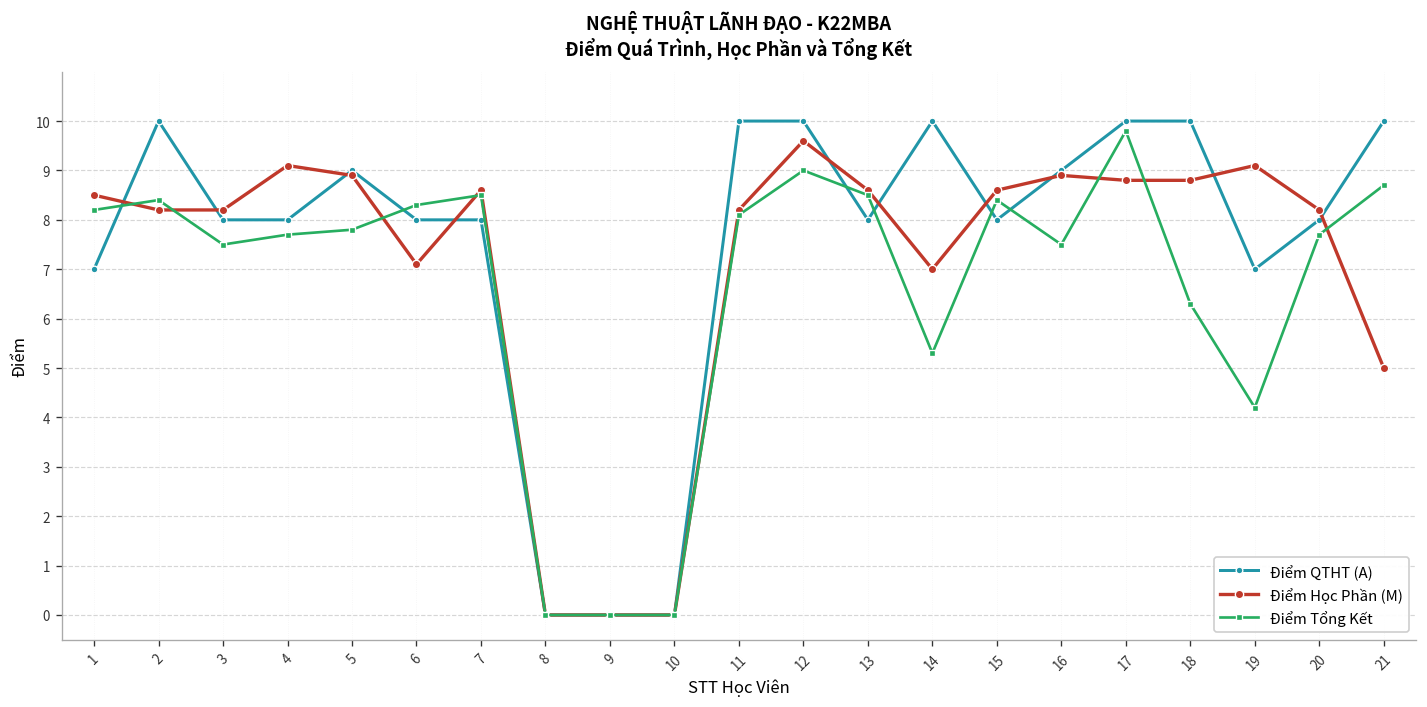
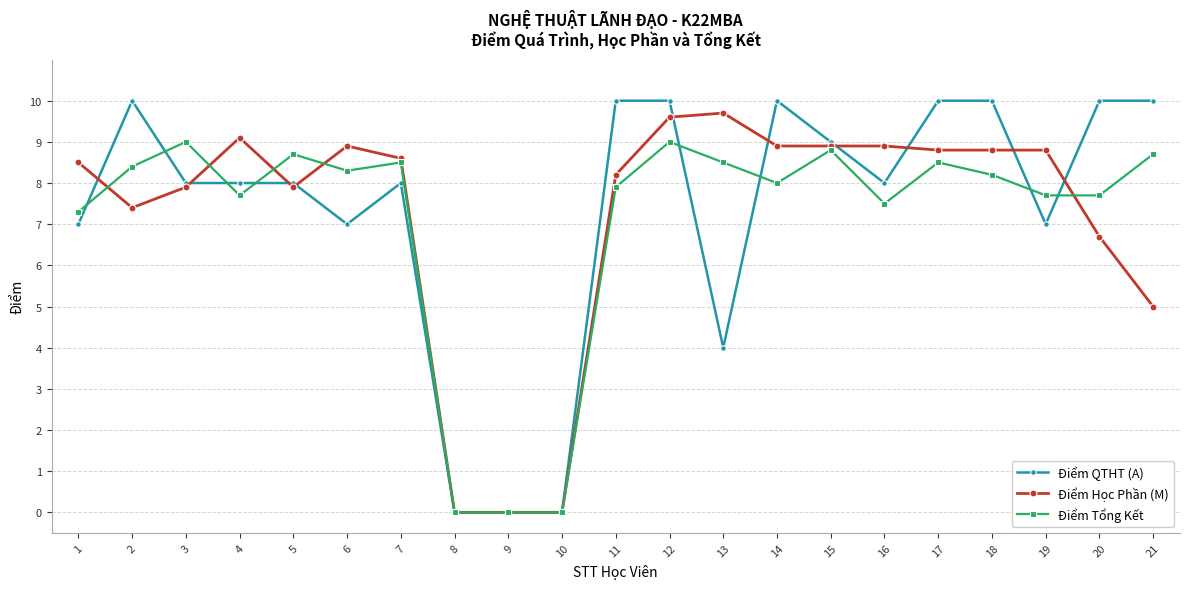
  {
    "Điểm QTHT (A)": {
      "1": 7,
      "2": 10,
      "3": 8,
      "4": 8,
-     "5": 9,
-     "6": 8,
+     "5": 8,
+     "6": 7,
      "7": 8,
      "11": 10,
      "12": 10,
-     "13": 8,
+     "13": 4,
      "14": 10,
-     "15": 8,
-     "16": 9,
+     "15": 9,
+     "16": 8,
      "17": 10,
      "18": 10,
      "19": 7,
-     "20": 8,
+     "20": 10,
      "21": 10
    },
    "Điểm Học Phần (M)": {
      "1": 8.5,
-     "2": 8.2,
-     "3": 8.2,
+     "2": 7.4,
+     "3": 7.9,
      "4": 9.1,
-     "5": 8.9,
-     "6": 7.1,
+     "5": 7.9,
+     "6": 8.9,
      "7": 8.6,
      "11": 8.2,
      "12": 9.6,
-     "13": 8.6,
-     "14": 7.0,
-     "15": 8.6,
+     "13": 9.7,
+     "14": 8.9,
+     "15": 8.9,
      "16": 8.9,
      "17": 8.8,
      "18": 8.8,
-     "19": 9.1,
-     "20": 8.2,
+     "19": 8.8,
+     "20": 6.7,
      "21": 5.0
    },
    "Điểm Tổng Kết": {
-     "1": 8.2,
+     "1": 7.3,
      "2": 8.4,
-     "3": 7.5,
+     "3": 9.0,
      "4": 7.7,
-     "5": 7.8,
+     "5": 8.7,
      "6": 8.3,
      "7": 8.5,
-     "11": 8.1,
+     "11": 7.9,
      "12": 9.0,
      "13": 8.5,
-     "14": 5.3,
-     "15": 8.4,
+     "14": 8.0,
+     "15": 8.8,
      "16": 7.5,
-     "17": 9.8,
-     "18": 6.3,
-     "19": 4.2,
+     "17": 8.5,
+     "18": 8.2,
+     "19": 7.7,
      "20": 7.7,
      "21": 8.7
    }
  }
